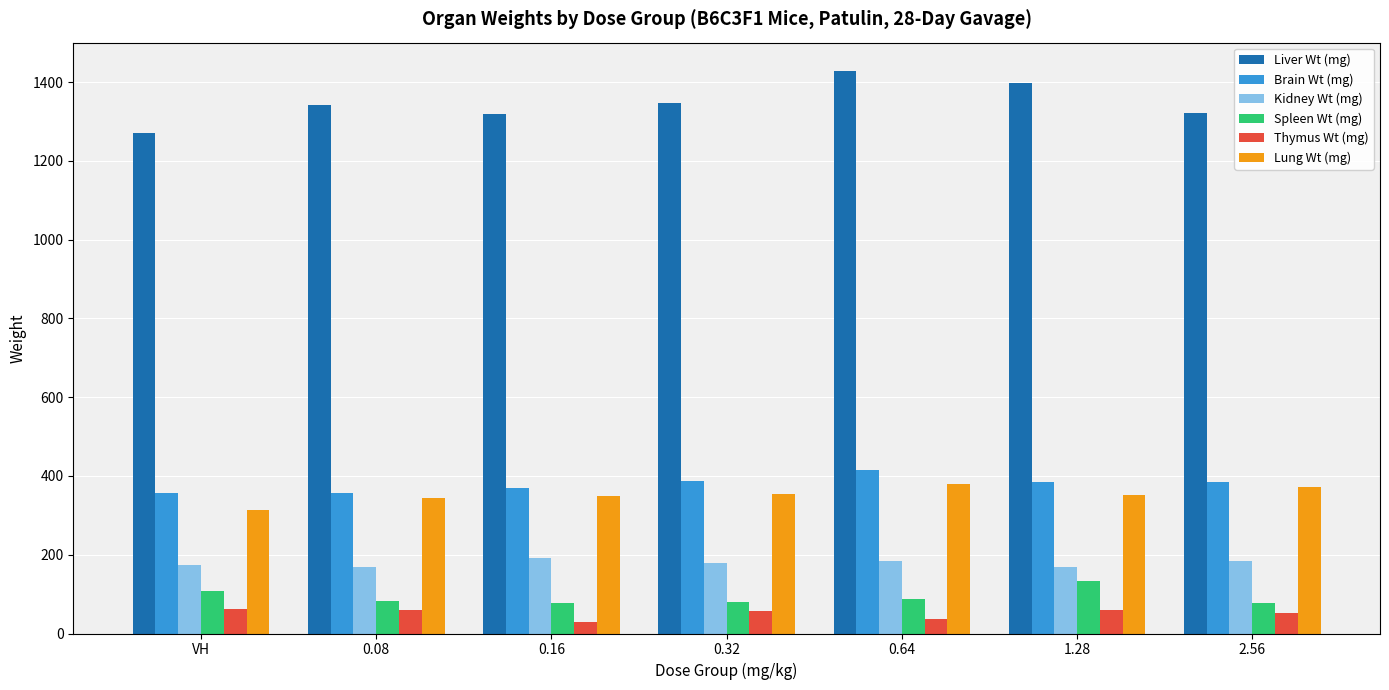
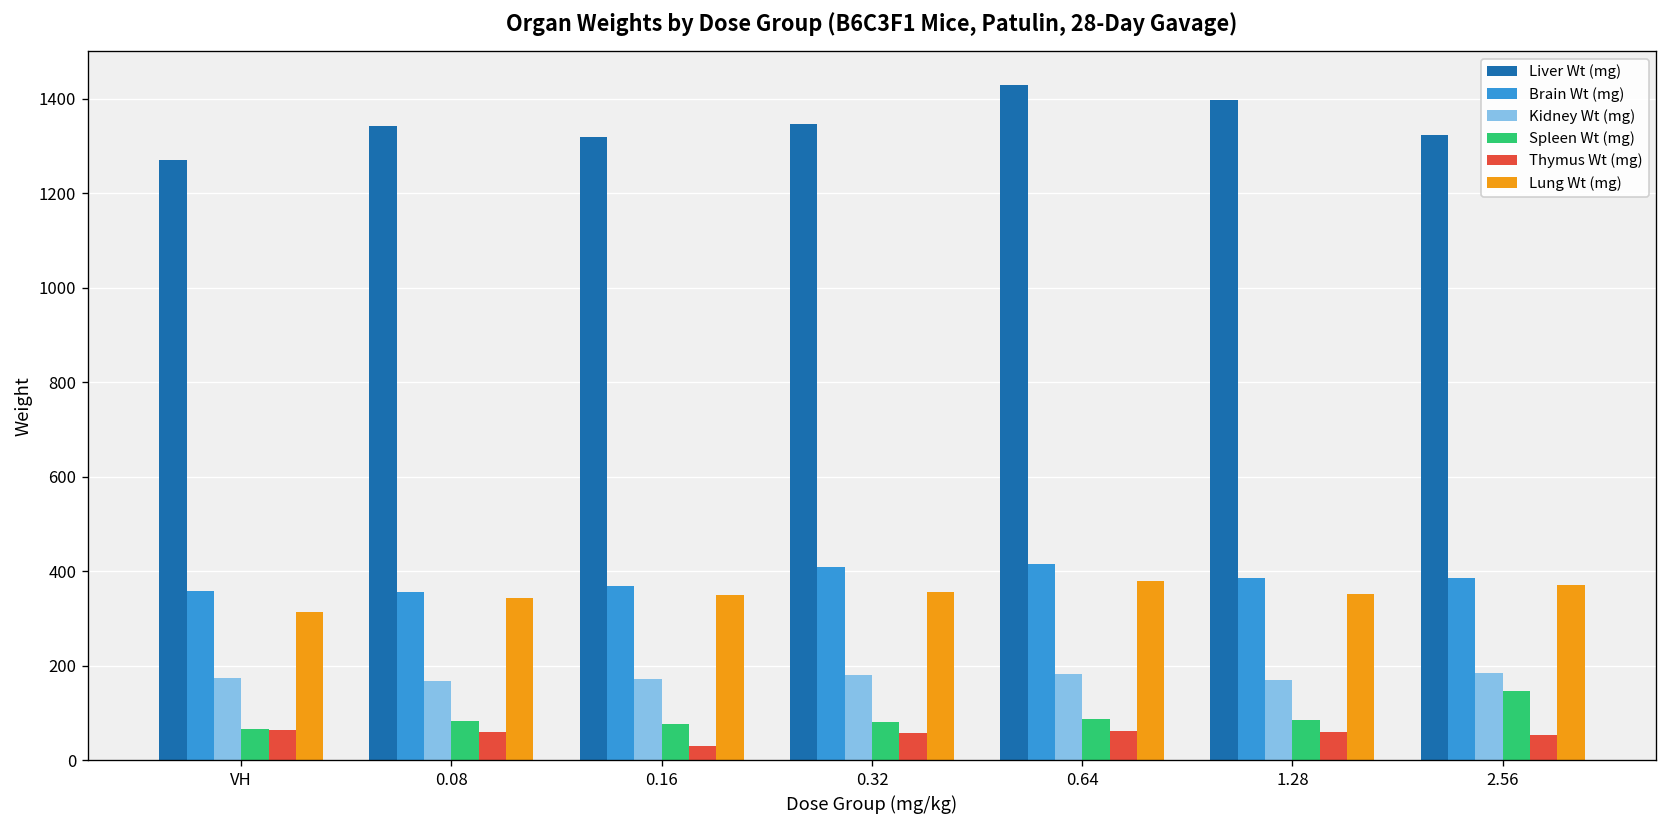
  {
    "Liver Wt (mg)": {
      "VH": 1270,
      "0.08": 1340,
      "0.16": 1320,
      "0.32": 1350,
      "0.64": 1430,
      "1.28": 1400,
      "2.56": 1320
    },
    "Brain Wt (mg)": {
      "VH": 360,
      "0.08": 360,
      "0.16": 370,
-     "0.32": 390,
+     "0.32": 410,
      "0.64": 420,
      "1.28": 390,
      "2.56": 390
    },
    "Kidney Wt (mg)": {
      "VH": 170,
      "0.08": 170,
-     "0.16": 190,
+     "0.16": 170,
      "0.32": 180,
      "0.64": 180,
      "1.28": 170,
      "2.56": 180
    },
    "Spleen Wt (mg)": {
-     "VH": 110,
+     "VH": 70,
      "0.08": 80,
      "0.16": 80,
      "0.32": 80,
      "0.64": 90,
-     "1.28": 130,
-     "2.56": 80
+     "1.28": 90,
+     "2.56": 150
    },
    "Thymus Wt (mg)": {
      "VH": 60,
      "0.08": 60,
      "0.16": 30,
      "0.32": 60,
-     "0.64": 40,
+     "0.64": 60,
      "1.28": 60,
      "2.56": 50
    },
    "Lung Wt (mg)": {
      "VH": 310,
      "0.08": 340,
      "0.16": 350,
      "0.32": 360,
      "0.64": 380,
      "1.28": 350,
      "2.56": 370
    }
  }
